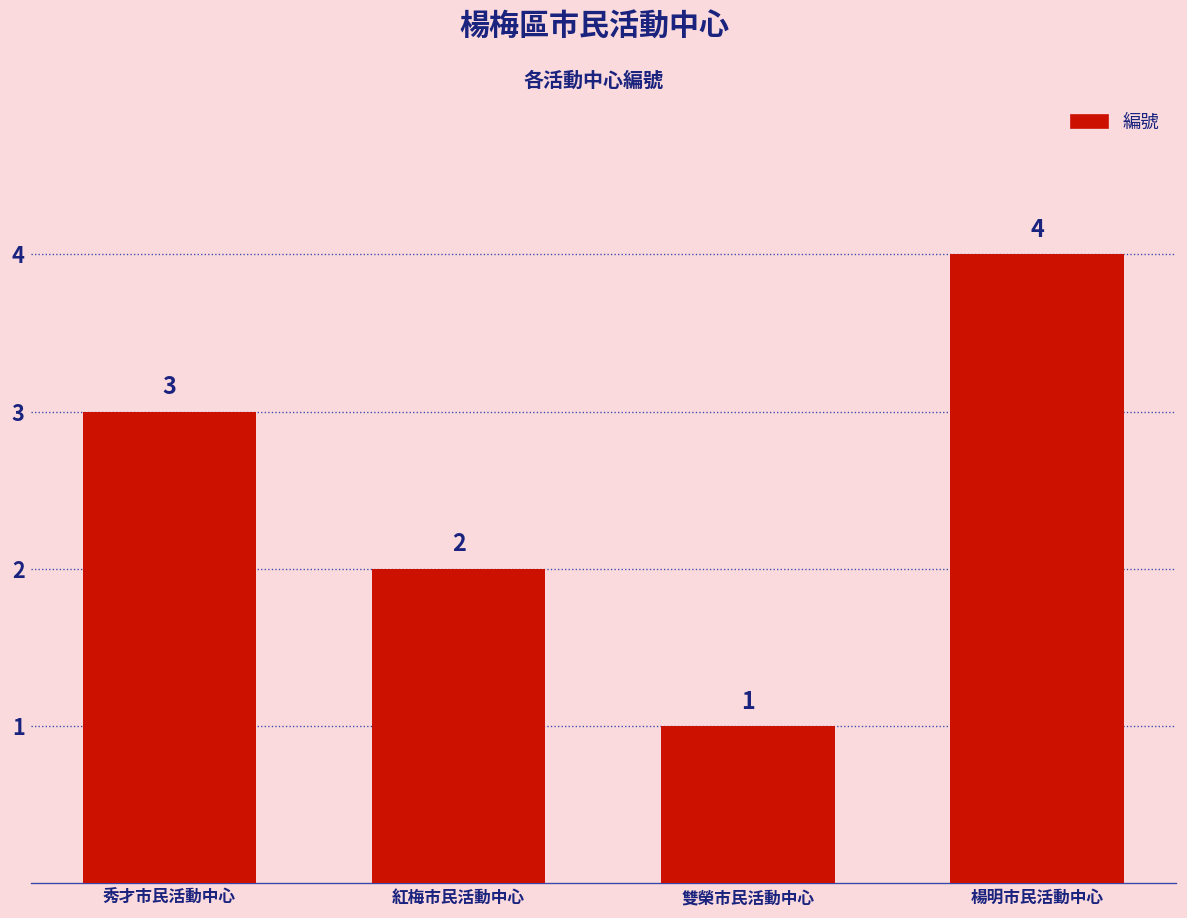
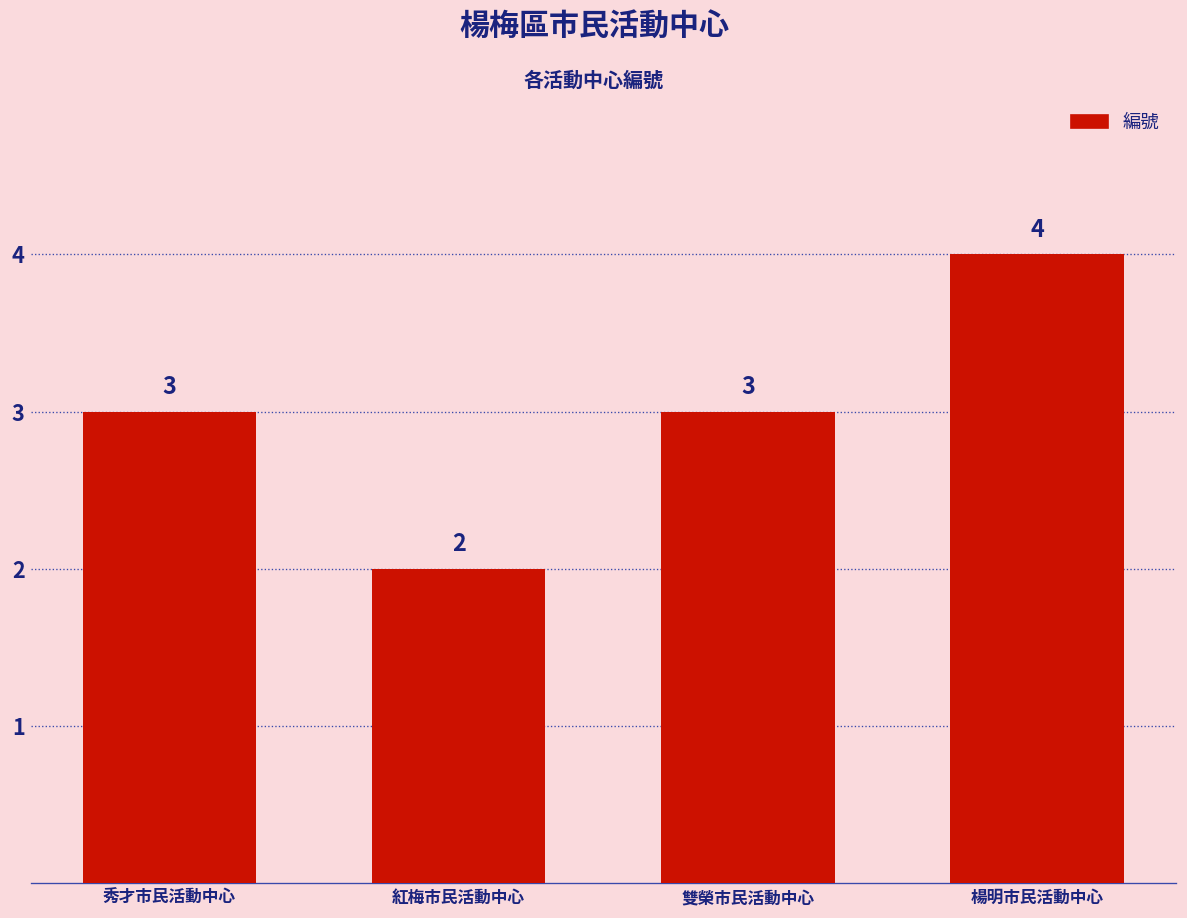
  {
    "秀才市民活動中心": 3,
    "紅梅市民活動中心": 2,
-   "雙榮市民活動中心": 1,
+   "雙榮市民活動中心": 3,
    "楊明市民活動中心": 4
  }
